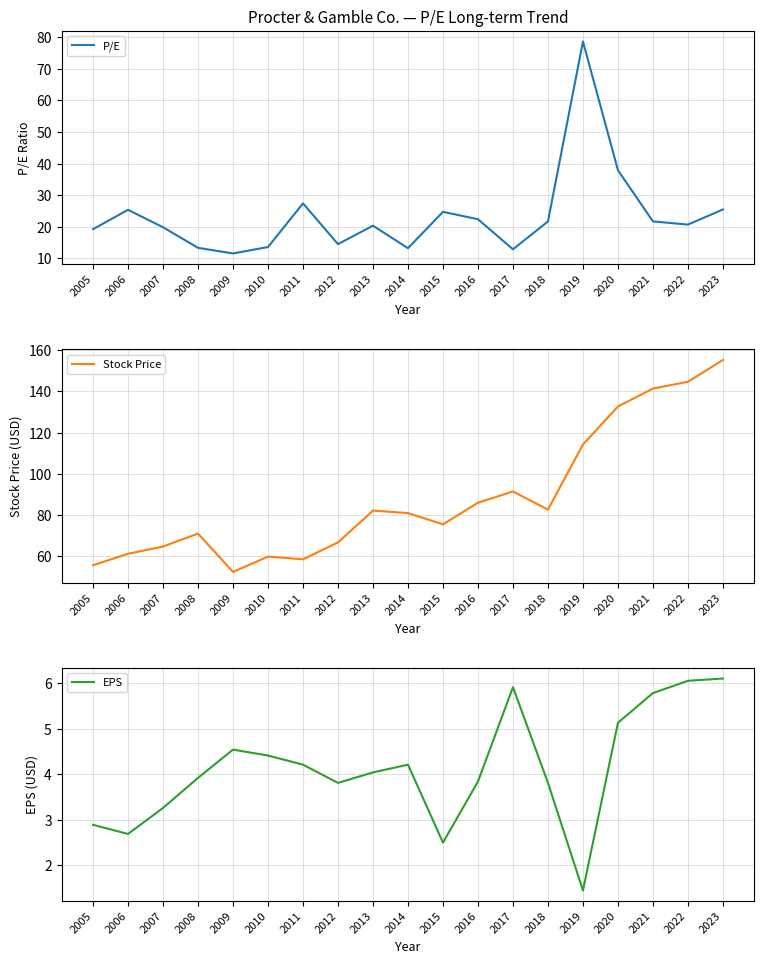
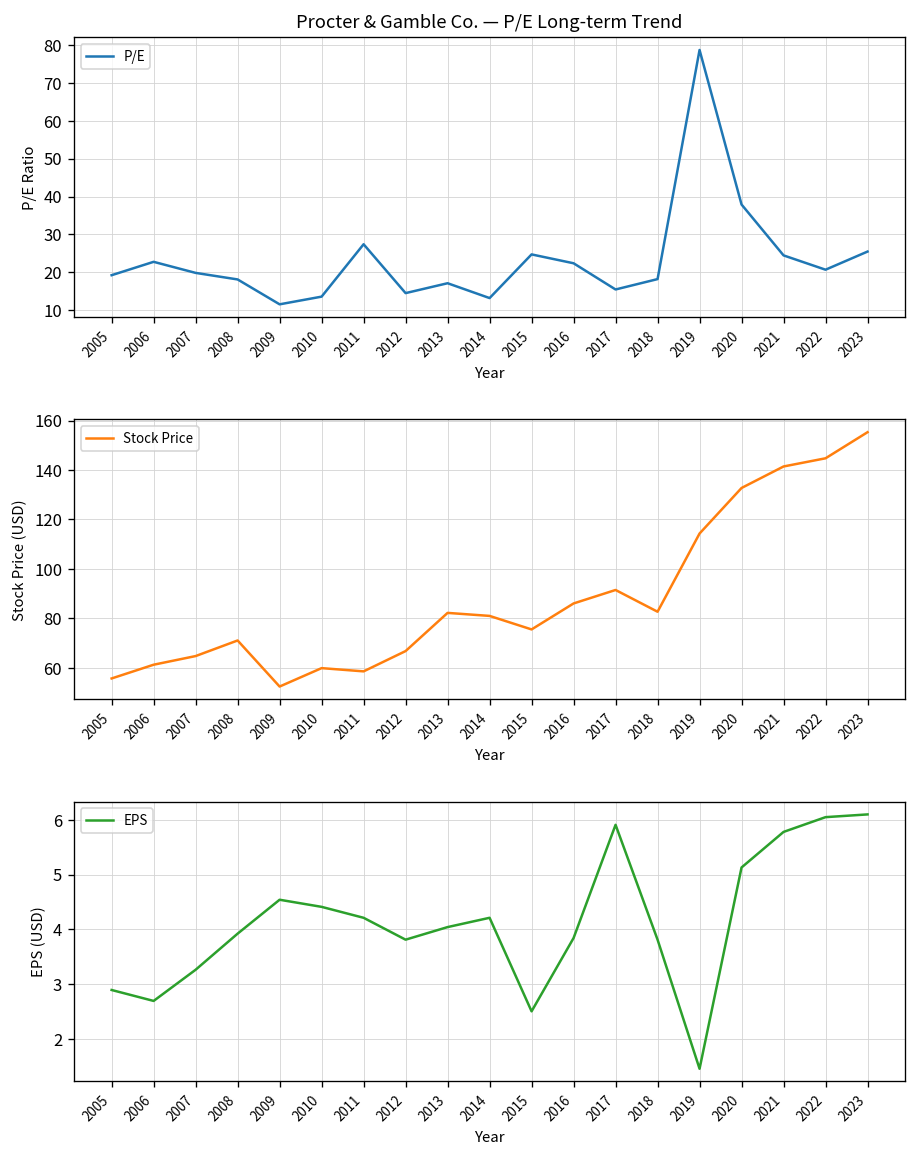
  {
    "Procter & Gamble Co. — P/E Long-term Trend": {
      "2005": 19,
-     "2006": 25,
+     "2006": 23,
      "2007": 20,
-     "2008": 13,
+     "2008": 18,
      "2009": 12,
      "2010": 14,
      "2011": 27,
      "2012": 15,
-     "2013": 20,
+     "2013": 17,
      "2014": 13,
      "2015": 25,
      "2016": 22,
-     "2017": 13,
-     "2018": 22,
+     "2017": 15,
+     "2018": 18,
      "2019": 79,
      "2020": 38,
-     "2021": 22,
+     "2021": 24,
      "2022": 21,
      "2023": 25
    }
  }
